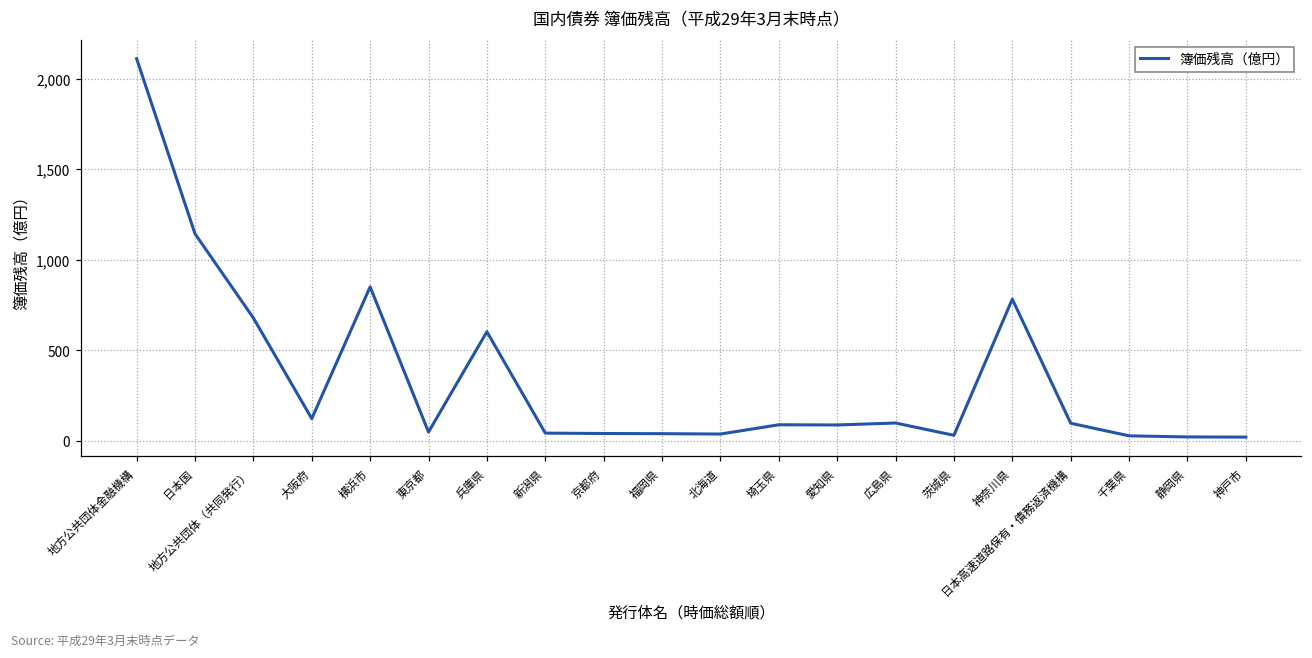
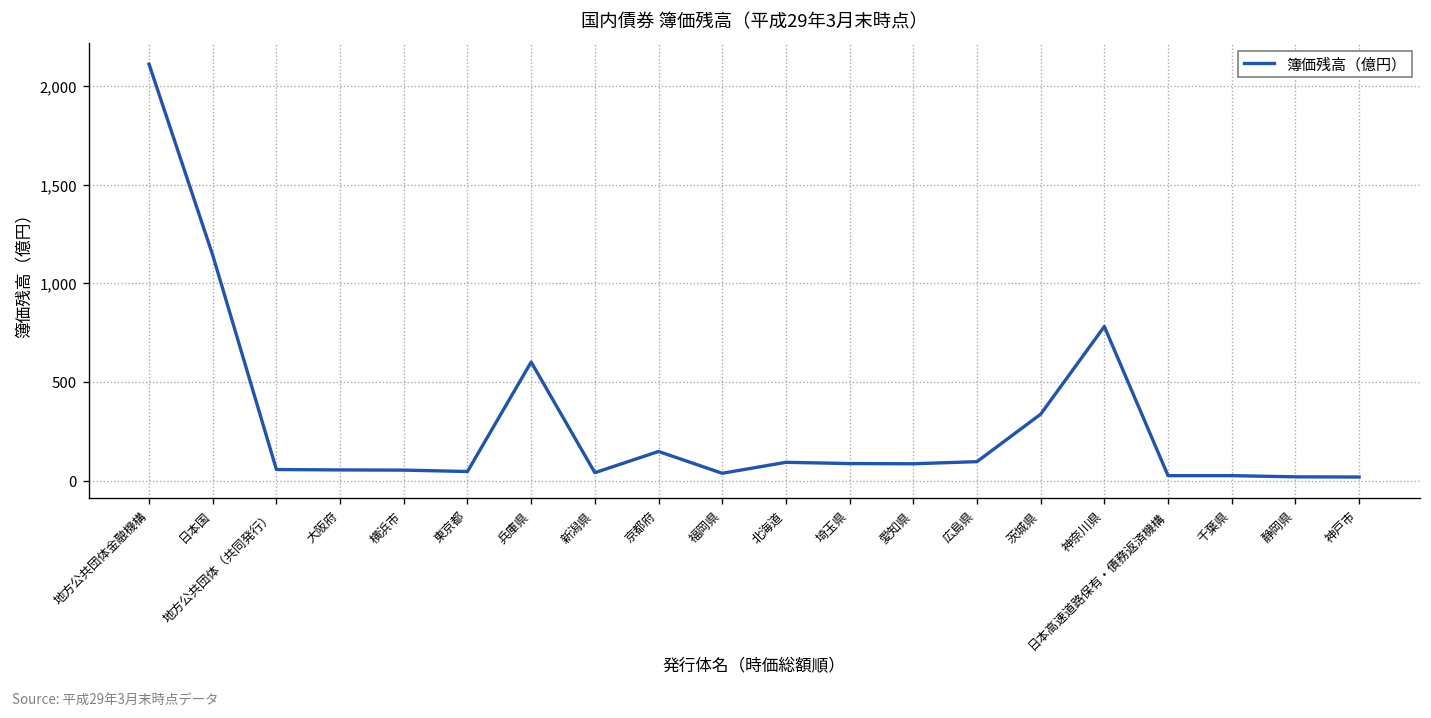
  {
    "地方公共団体金融機構": "2,110",
    "日本国": "1,140",
-   "地方公共団体（共同発行）": "680",
-   "大阪府": "120",
-   "横浜市": "850",
+   "地方公共団体（共同発行）": "60",
+   "大阪府": "50",
+   "横浜市": "50",
    "東京都": "50",
    "兵庫県": "600",
    "新潟県": "40",
-   "京都府": "40",
+   "京都府": "150",
    "福岡県": "40",
-   "北海道": "40",
+   "北海道": "90",
    "埼玉県": "90",
    "愛知県": "90",
    "広島県": "100",
-   "茨城県": "30",
+   "茨城県": "340",
    "神奈川県": "780",
-   "日本高速道路保有・債務返済機構": "100",
+   "日本高速道路保有・債務返済機構": "30",
    "千葉県": "30",
    "静岡県": "20",
    "神戸市": "20"
  }
